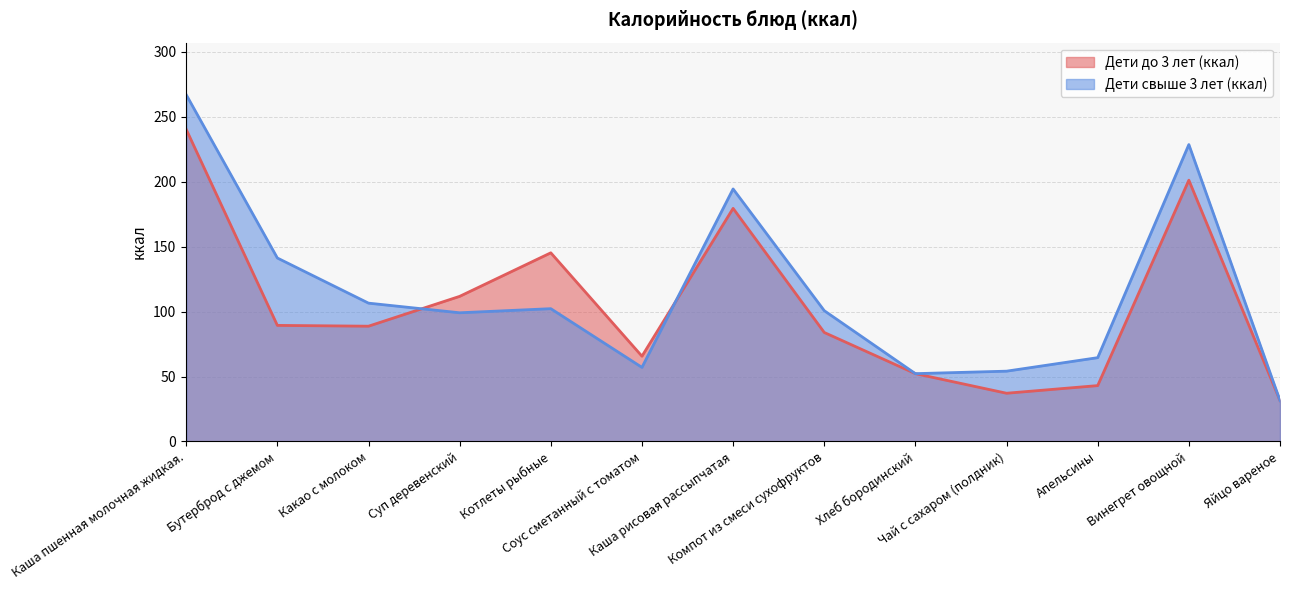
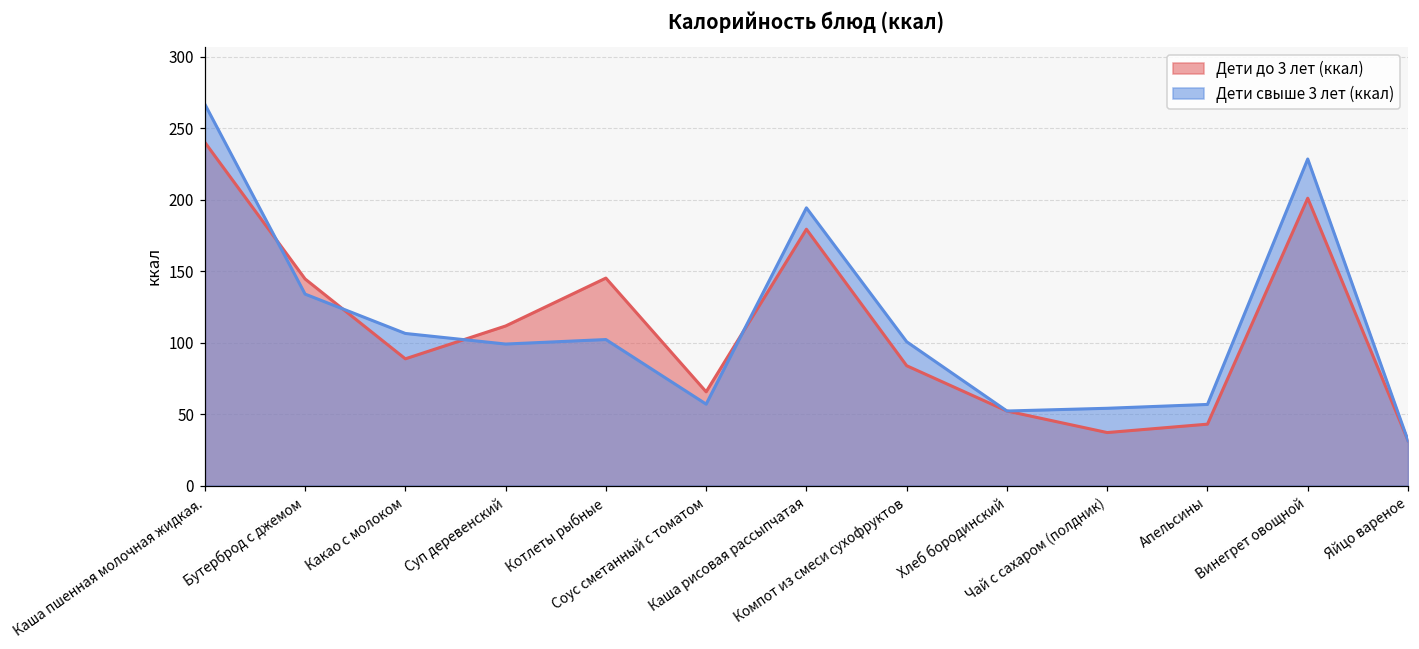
  {
    "Дети до 3 лет (ккал)": {
      "Каша пшенная молочная жидкая.": 240,
-     "Бутерброд с джемом": 89,
+     "Бутерброд с джемом": 145,
      "Какао с молоком": 89,
      "Суп деревенский": 112,
      "Котлеты рыбные": 145,
      "Соус сметанный с томатом": 66,
      "Каша рисовая рассыпчатая": 179,
      "Компот из смеси сухофруктов": 84,
      "Чай с сахаром (полдник)": 37,
      "Апельсины": 43,
      "Винегрет овощной": 201
    },
    "Дети свыше 3 лет (ккал)": {
      "Каша пшенная молочная жидкая.": 267,
-     "Бутерброд с джемом": 141,
+     "Бутерброд с джемом": 134,
      "Какао с молоком": 106,
      "Суп деревенский": 99,
      "Котлеты рыбные": 102,
      "Соус сметанный с томатом": 57,
      "Каша рисовая рассыпчатая": 194,
      "Компот из смеси сухофруктов": 101,
      "Чай с сахаром (полдник)": 54,
-     "Апельсины": 65,
+     "Апельсины": 57,
      "Винегрет овощной": 229
    }
  }
